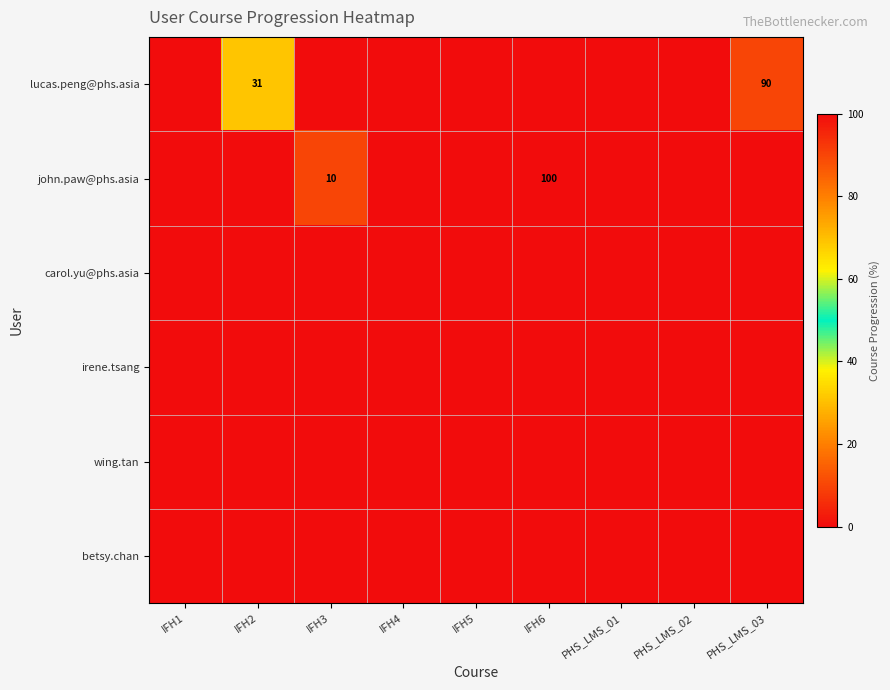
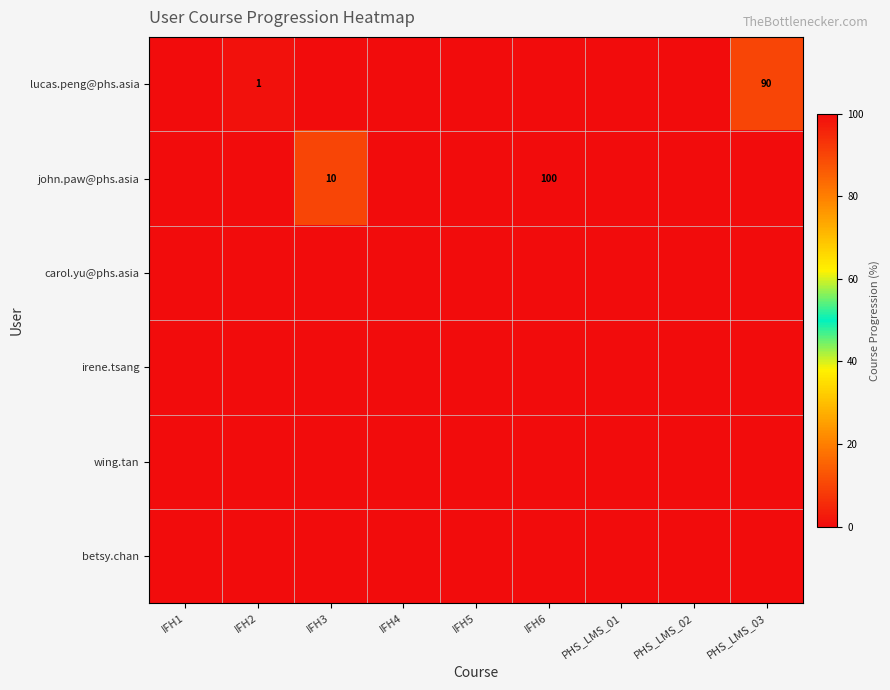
  {
    "lucas.peng@phs.asia": {
-     "IFH2": 31,
+     "IFH2": 1,
      "PHS_LMS_03": 90
    },
    "john.paw@phs.asia": {
      "IFH3": 10,
      "IFH6": 100
    }
  }
